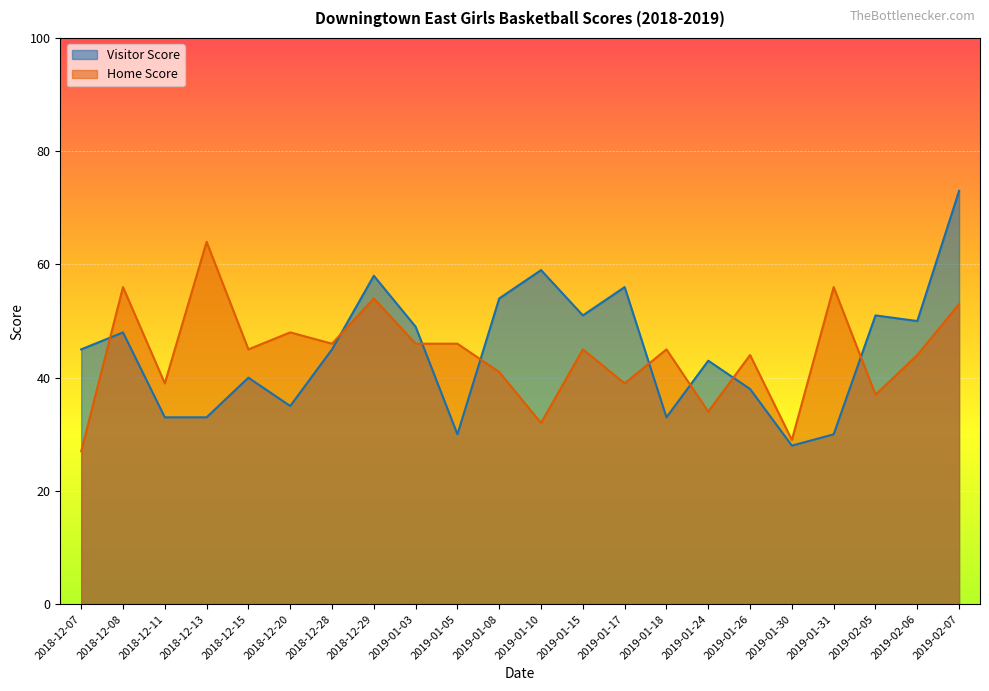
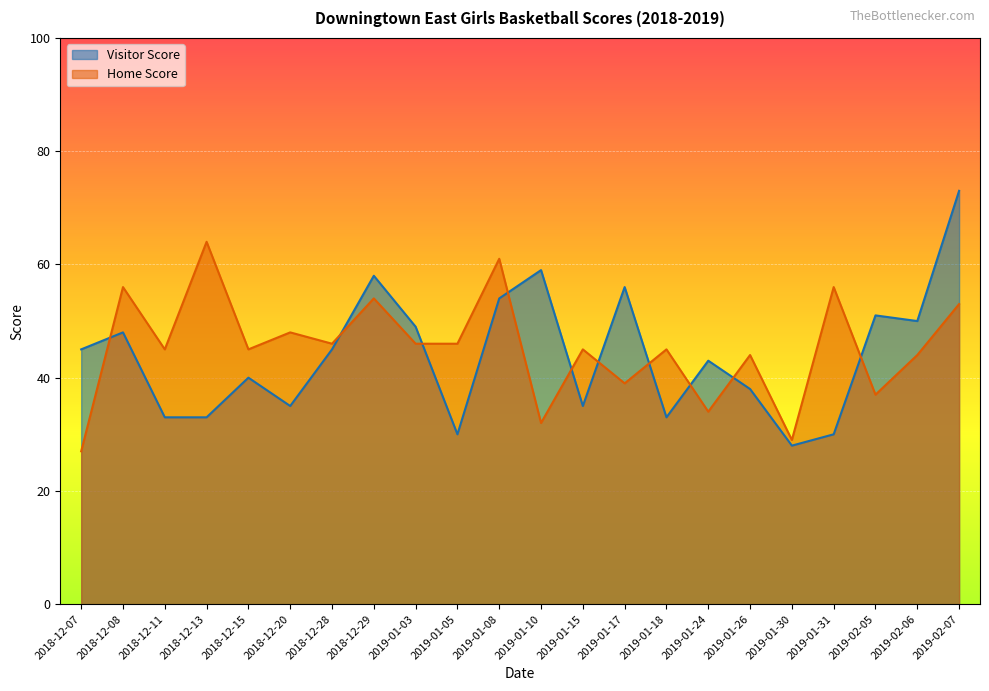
  {
    "Visitor Score": {
      "2018-12-07": 45,
      "2018-12-08": 48,
      "2018-12-11": 33,
      "2018-12-13": 33,
      "2018-12-15": 40,
      "2018-12-20": 35,
      "2018-12-28": 45,
      "2018-12-29": 58,
      "2019-01-03": 49,
      "2019-01-05": 30,
      "2019-01-08": 54,
      "2019-01-10": 59,
-     "2019-01-15": 51,
+     "2019-01-15": 35,
      "2019-01-17": 56,
      "2019-01-18": 33,
      "2019-01-24": 43,
      "2019-01-26": 38,
      "2019-01-30": 28,
      "2019-01-31": 30,
      "2019-02-05": 51,
      "2019-02-06": 50,
      "2019-02-07": 73
    },
    "Home Score": {
      "2018-12-07": 27,
      "2018-12-08": 56,
-     "2018-12-11": 39,
+     "2018-12-11": 45,
      "2018-12-13": 64,
      "2018-12-15": 45,
      "2018-12-20": 48,
      "2018-12-28": 46,
      "2018-12-29": 54,
      "2019-01-03": 46,
      "2019-01-05": 46,
-     "2019-01-08": 41,
+     "2019-01-08": 61,
      "2019-01-10": 32,
      "2019-01-15": 45,
      "2019-01-17": 39,
      "2019-01-18": 45,
      "2019-01-24": 34,
      "2019-01-26": 44,
      "2019-01-30": 29,
      "2019-01-31": 56,
      "2019-02-05": 37,
      "2019-02-06": 44,
      "2019-02-07": 53
    }
  }
